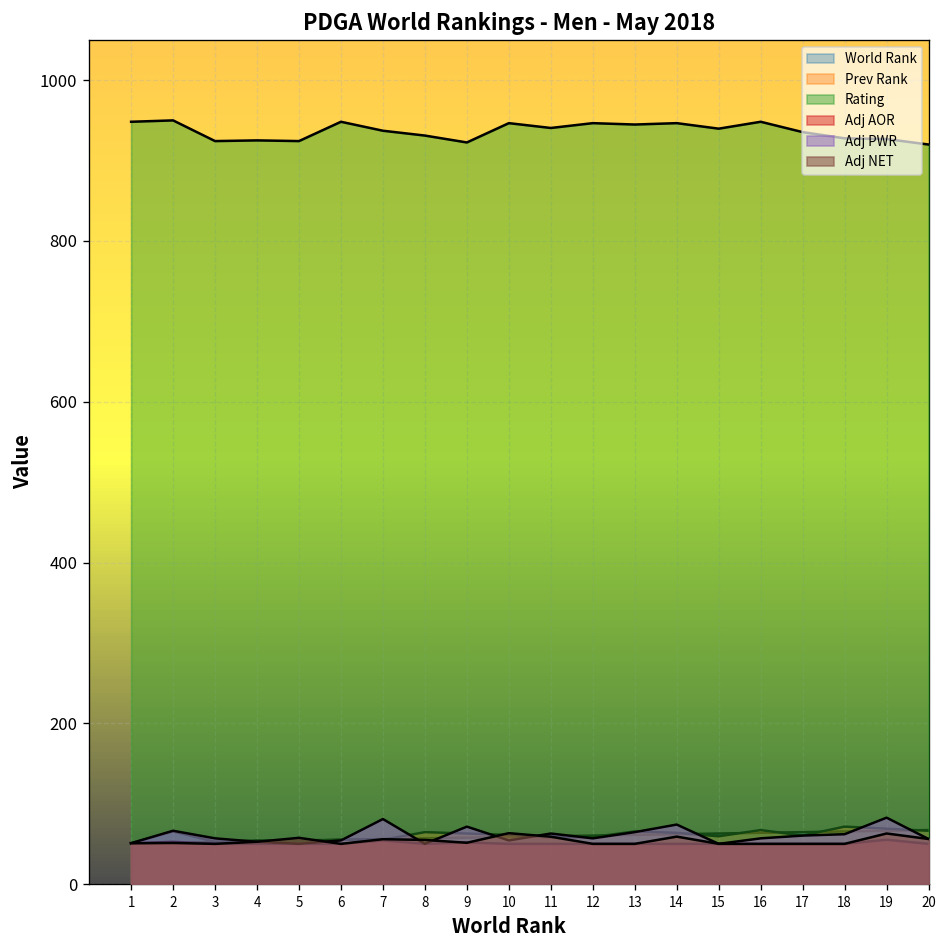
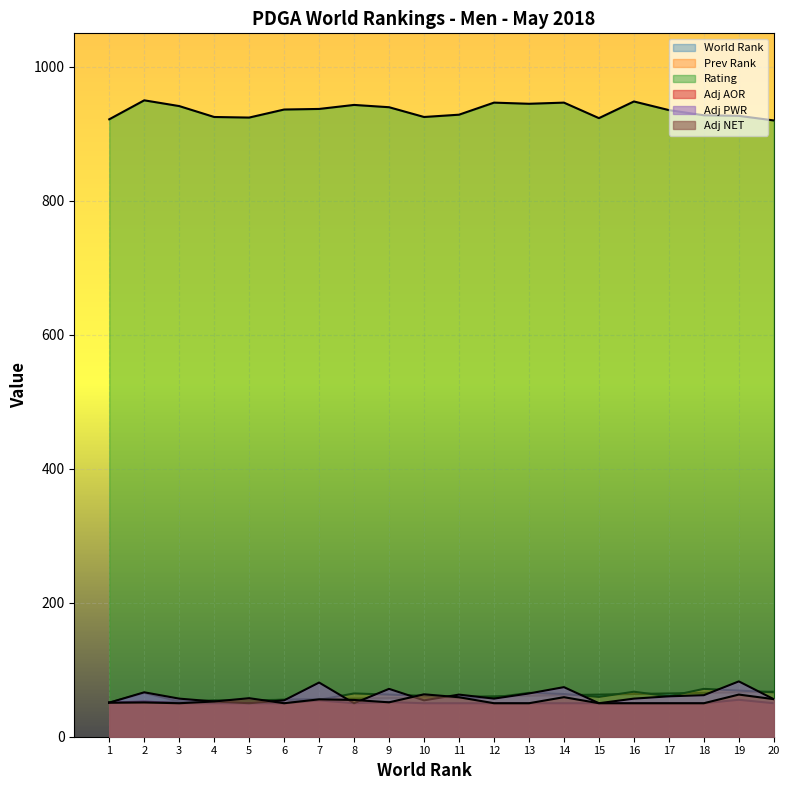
  {
    "World Rank": {
      "9": 60,
      "17": 60
    },
    "Rating": {
-     "1": 950,
+     "1": 920,
      "2": 950,
-     "3": 920,
+     "3": 940,
      "4": 930,
      "5": 920,
-     "6": 950,
+     "6": 940,
      "7": 940,
-     "8": 930,
-     "9": 920,
-     "10": 950,
-     "11": 940,
+     "8": 940,
+     "9": 940,
+     "10": 930,
+     "11": 930,
      "12": 950,
      "13": 940,
      "14": 950,
-     "15": 940,
+     "15": 920,
      "16": 950,
      "20": 920
    },
    "Adj PWR": {
      "3": 60,
      "7": 80,
      "9": 70,
      "10": 50,
      "14": 70,
      "16": 60,
      "19": 80
    }
  }
